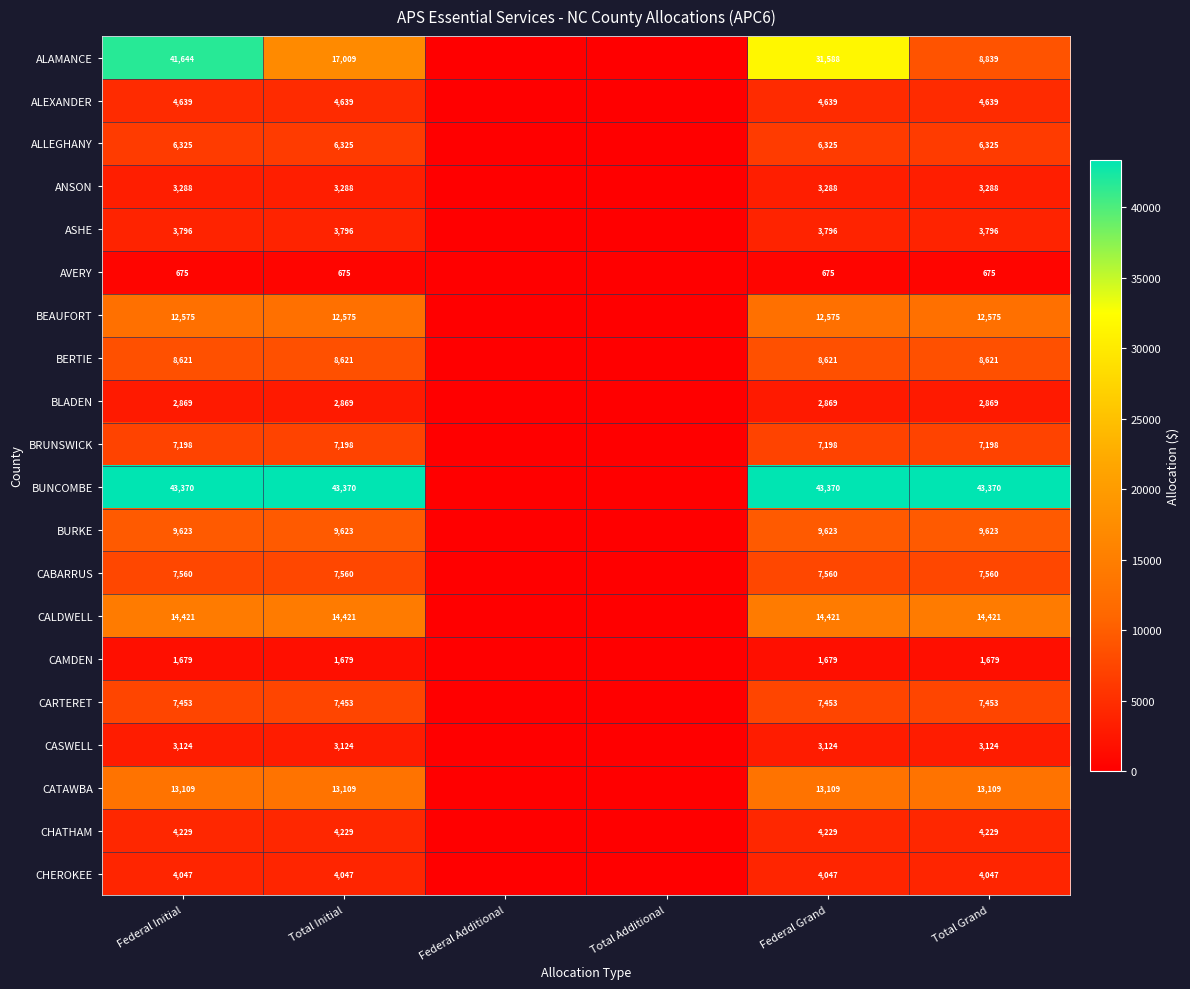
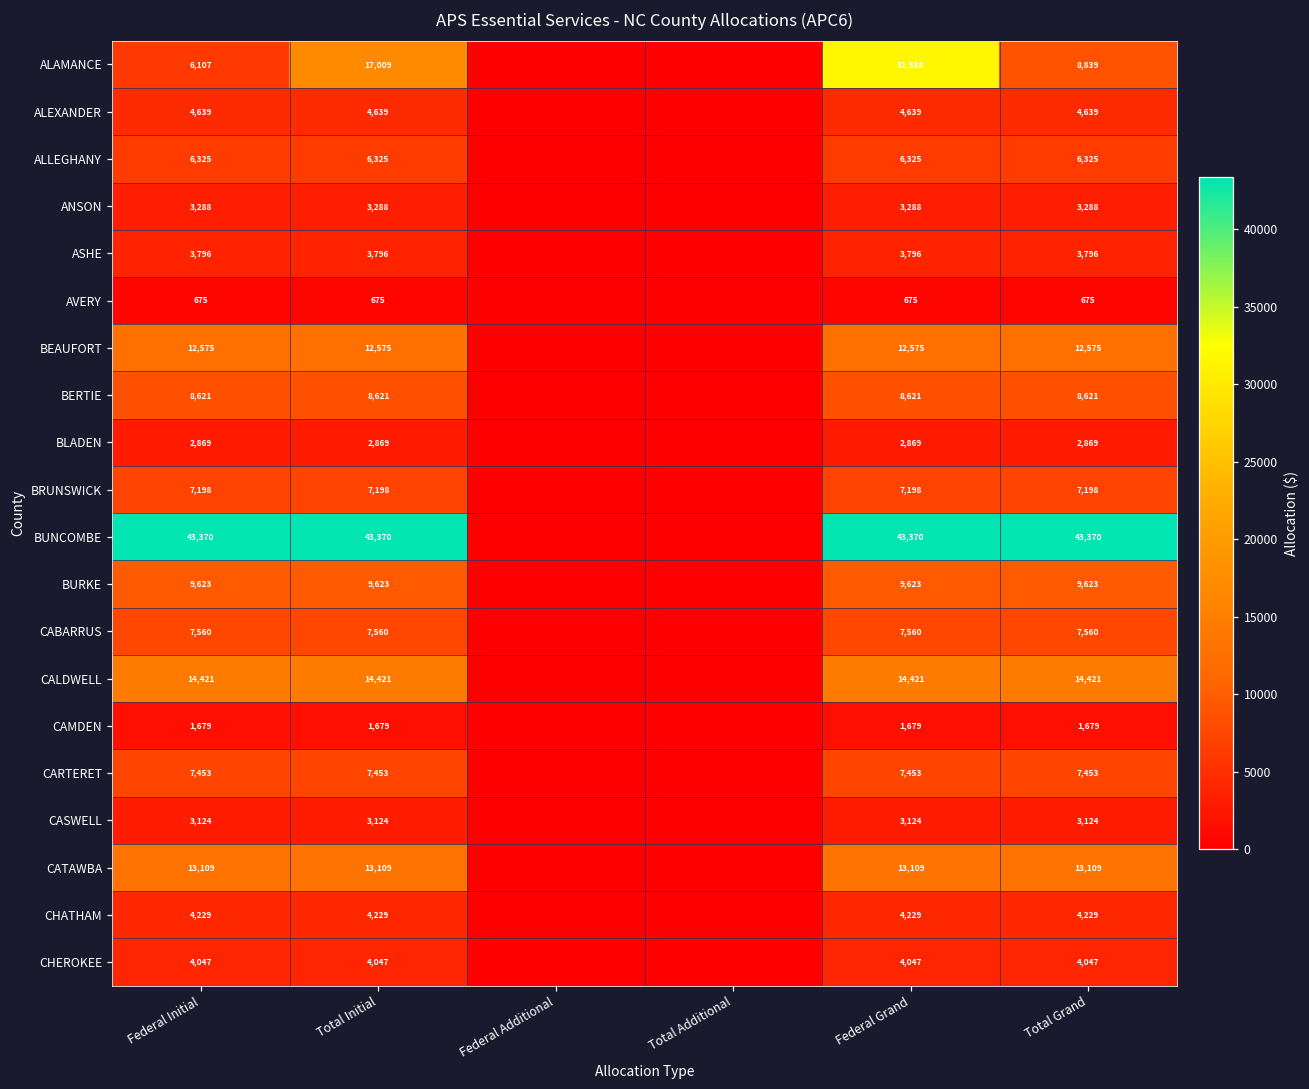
  {
    "ALAMANCE": {
-     "Federal Initial": "41,644",
+     "Federal Initial": "6,107",
      "Total Initial": "17,009",
      "Federal Grand": "31,588",
      "Total Grand": "8,839"
    },
    "ALEXANDER": {
      "Federal Initial": "4,639",
      "Total Initial": "4,639",
      "Federal Grand": "4,639",
      "Total Grand": "4,639"
    },
    "ALLEGHANY": {
      "Federal Initial": "6,325",
      "Total Initial": "6,325",
      "Federal Grand": "6,325",
      "Total Grand": "6,325"
    },
    "ANSON": {
      "Federal Initial": "3,288",
      "Total Initial": "3,288",
      "Federal Grand": "3,288",
      "Total Grand": "3,288"
    },
    "ASHE": {
      "Federal Initial": "3,796",
      "Total Initial": "3,796",
      "Federal Grand": "3,796",
      "Total Grand": "3,796"
    },
    "AVERY": {
      "Federal Initial": "675",
      "Total Initial": "675",
      "Federal Grand": "675",
      "Total Grand": "675"
    },
    "BEAUFORT": {
      "Federal Initial": "12,575",
      "Total Initial": "12,575",
      "Federal Grand": "12,575",
      "Total Grand": "12,575"
    },
    "BERTIE": {
      "Federal Initial": "8,621",
      "Total Initial": "8,621",
      "Federal Grand": "8,621",
      "Total Grand": "8,621"
    },
    "BLADEN": {
      "Federal Initial": "2,869",
      "Total Initial": "2,869",
      "Federal Grand": "2,869",
      "Total Grand": "2,869"
    },
    "BRUNSWICK": {
      "Federal Initial": "7,198",
      "Total Initial": "7,198",
      "Federal Grand": "7,198",
      "Total Grand": "7,198"
    },
    "BUNCOMBE": {
      "Federal Initial": "43,370",
      "Total Initial": "43,370",
      "Federal Grand": "43,370",
      "Total Grand": "43,370"
    },
    "BURKE": {
      "Federal Initial": "9,623",
      "Total Initial": "9,623",
      "Federal Grand": "9,623",
      "Total Grand": "9,623"
    },
    "CABARRUS": {
      "Federal Initial": "7,560",
      "Total Initial": "7,560",
      "Federal Grand": "7,560",
      "Total Grand": "7,560"
    },
    "CALDWELL": {
      "Federal Initial": "14,421",
      "Total Initial": "14,421",
      "Federal Grand": "14,421",
      "Total Grand": "14,421"
    },
    "CAMDEN": {
      "Federal Initial": "1,679",
      "Total Initial": "1,679",
      "Federal Grand": "1,679",
      "Total Grand": "1,679"
    },
    "CARTERET": {
      "Federal Initial": "7,453",
      "Total Initial": "7,453",
      "Federal Grand": "7,453",
      "Total Grand": "7,453"
    },
    "CASWELL": {
      "Federal Initial": "3,124",
      "Total Initial": "3,124",
      "Federal Grand": "3,124",
      "Total Grand": "3,124"
    },
    "CATAWBA": {
      "Federal Initial": "13,109",
      "Total Initial": "13,109",
      "Federal Grand": "13,109",
      "Total Grand": "13,109"
    },
    "CHATHAM": {
      "Federal Initial": "4,229",
      "Total Initial": "4,229",
      "Federal Grand": "4,229",
      "Total Grand": "4,229"
    },
    "CHEROKEE": {
      "Federal Initial": "4,047",
      "Total Initial": "4,047",
      "Federal Grand": "4,047",
      "Total Grand": "4,047"
    }
  }
